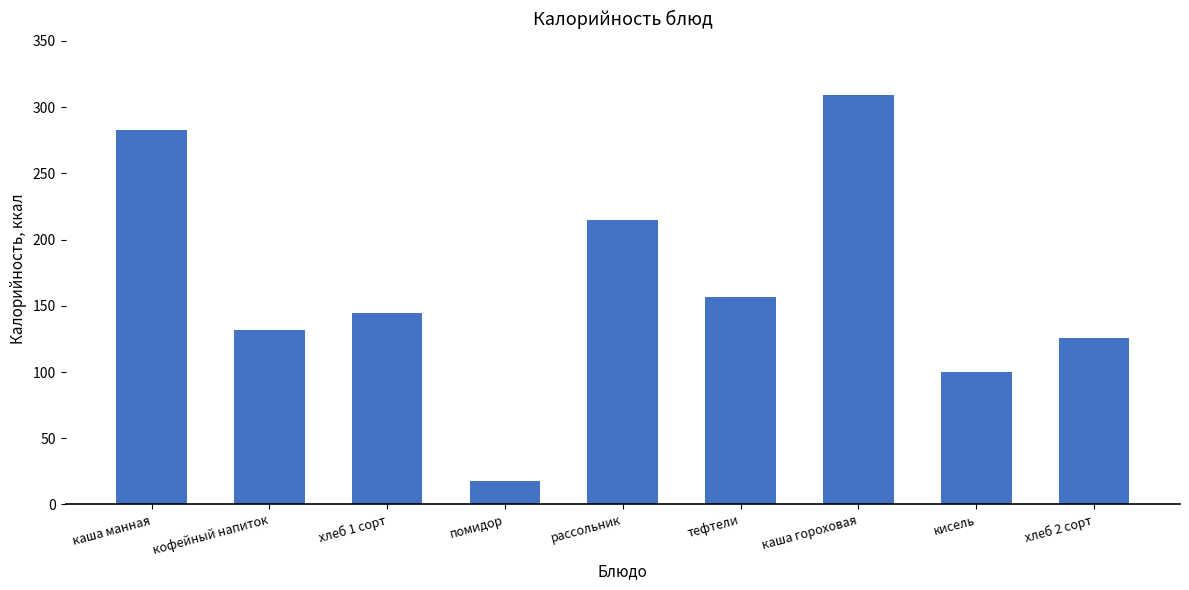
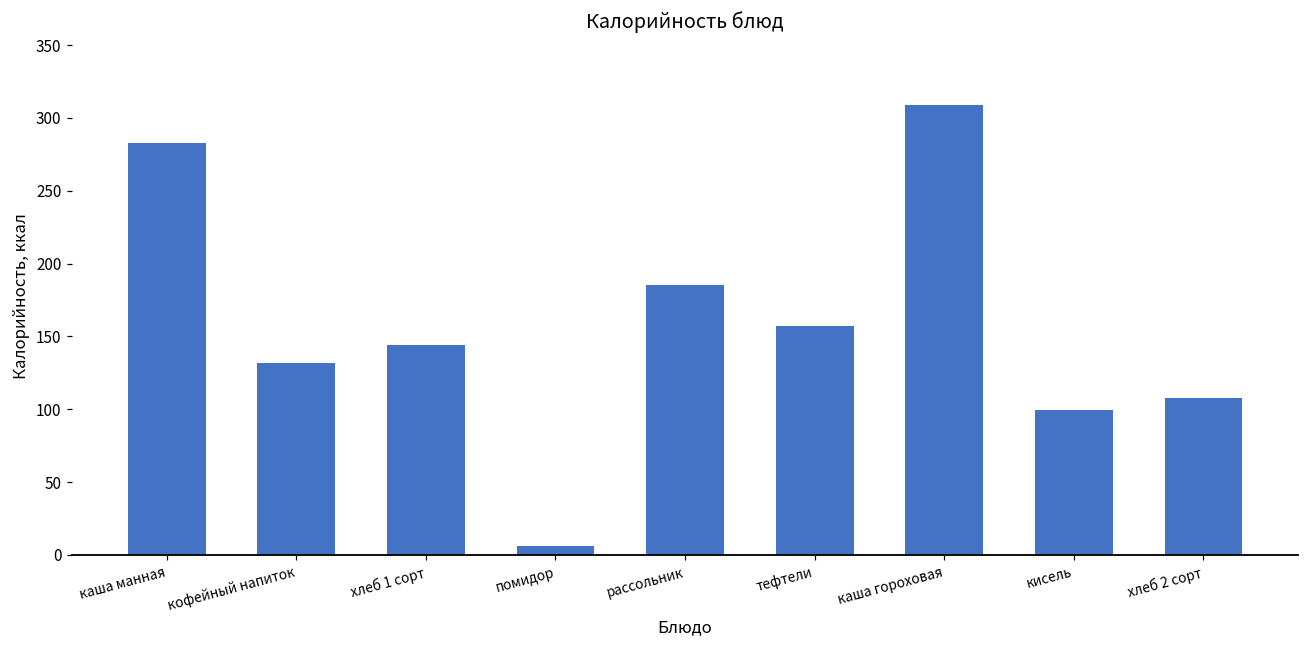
  {
    "каша манная": 283,
    "кофейный напиток": 132,
    "хлеб 1 сорт": 144,
-   "помидор": 17,
-   "рассольник": 215,
+   "помидор": 6,
+   "рассольник": 185,
    "тефтели": 157,
    "каша гороховая": 309,
    "кисель": 100,
-   "хлеб 2 сорт": 125
+   "хлеб 2 сорт": 108
  }
